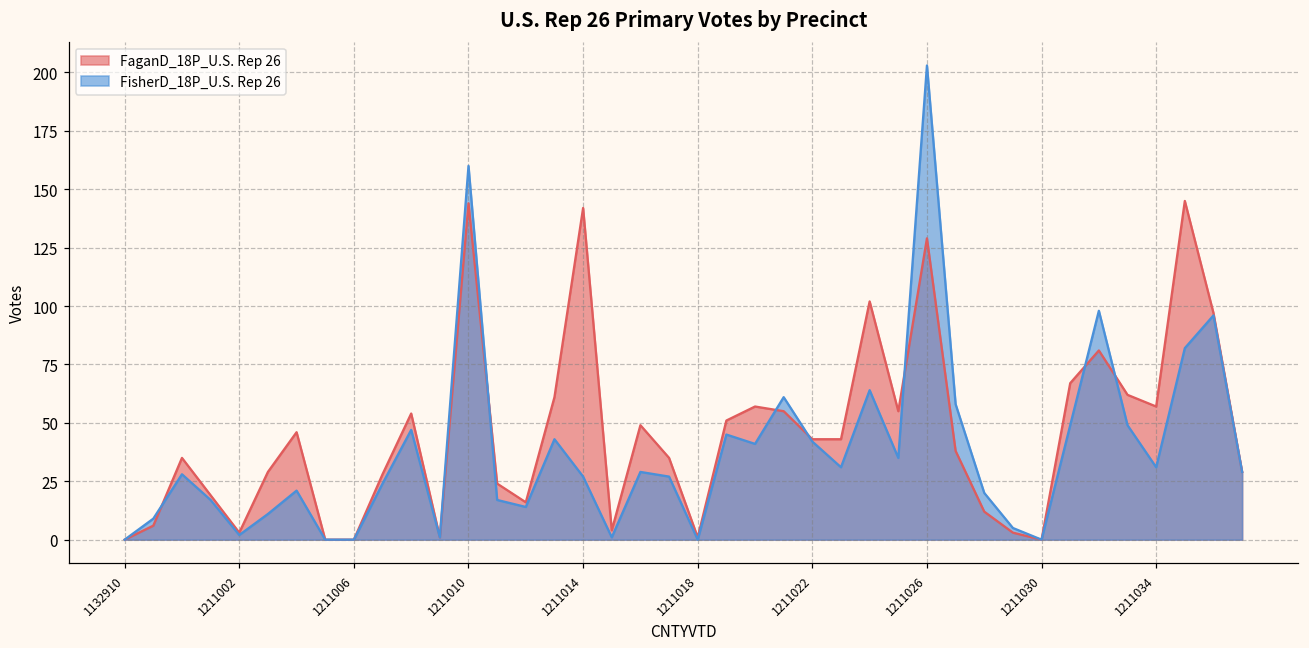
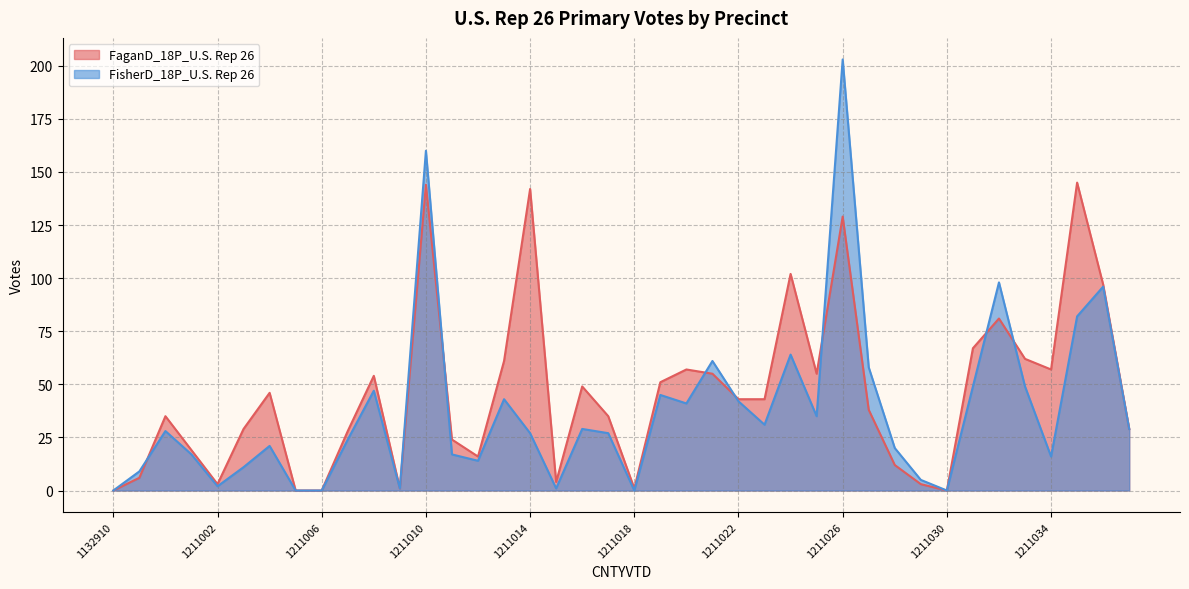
  {
    "FaganD_18P_U.S. Rep 26": {
      "1211010": 144,
      "1211014": 142,
      "1211026": 129,
      "1211034": 57
    },
    "FisherD_18P_U.S. Rep 26": {
      "1211010": 160,
      "1211014": 27,
      "1211026": 203,
-     "1211034": 31
+     "1211034": 16
    }
  }
